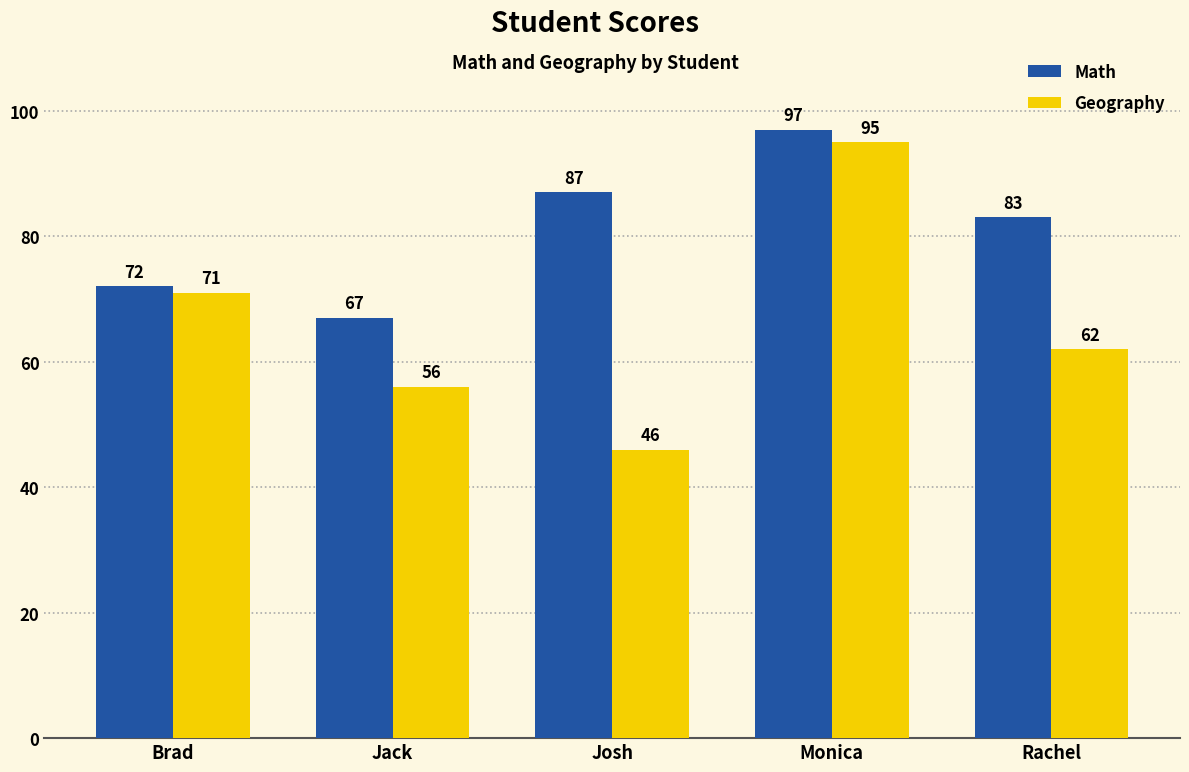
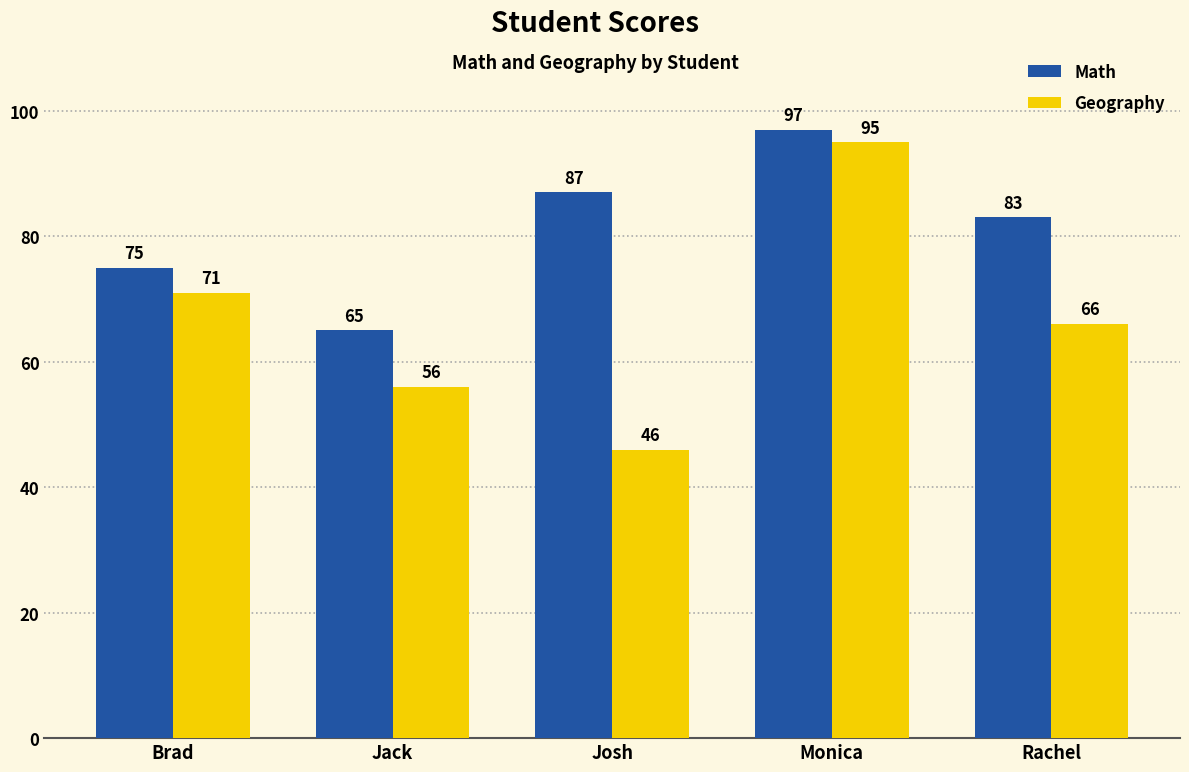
  {
    "Math": {
-     "Brad": 72,
-     "Jack": 67,
+     "Brad": 75,
+     "Jack": 65,
      "Josh": 87,
      "Monica": 97,
      "Rachel": 83
    },
    "Geography": {
      "Brad": 71,
      "Jack": 56,
      "Josh": 46,
      "Monica": 95,
-     "Rachel": 62
+     "Rachel": 66
    }
  }
